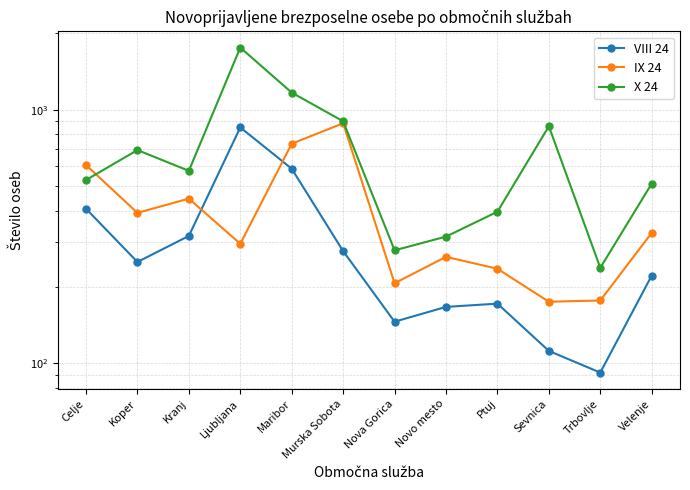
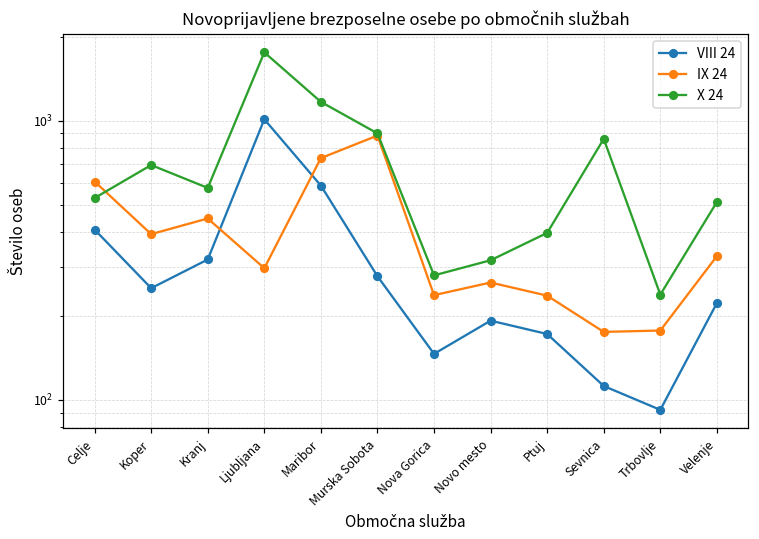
  {
    "VIII 24": {
      "Celje": 410,
      "Koper": 250,
      "Kranj": 320,
-     "Ljubljana": 850,
+     "Ljubljana": 1010,
      "Maribor": 590,
      "Murska Sobota": 280,
      "Nova Gorica": 150,
-     "Novo mesto": 170,
+     "Novo mesto": 190,
      "Ptuj": 170,
      "Sevnica": 110,
      "Trbovlje": 92,
      "Velenje": 220
    },
    "IX 24": {
      "Celje": 610,
      "Koper": 390,
      "Kranj": 450,
      "Ljubljana": 300,
      "Maribor": 730,
-     "Nova Gorica": 210,
+     "Nova Gorica": 240,
      "Novo mesto": 260,
      "Ptuj": 240,
      "Sevnica": 180,
      "Trbovlje": 180,
      "Velenje": 330
    },
    "X 24": {
      "Celje": 530,
      "Koper": 690,
      "Kranj": 570,
      "Ljubljana": 1800,
      "Maribor": 1200,
      "Nova Gorica": 280,
      "Novo mesto": 320,
      "Ptuj": 400,
      "Sevnica": 860,
      "Trbovlje": 240,
      "Velenje": 510
    }
  }
